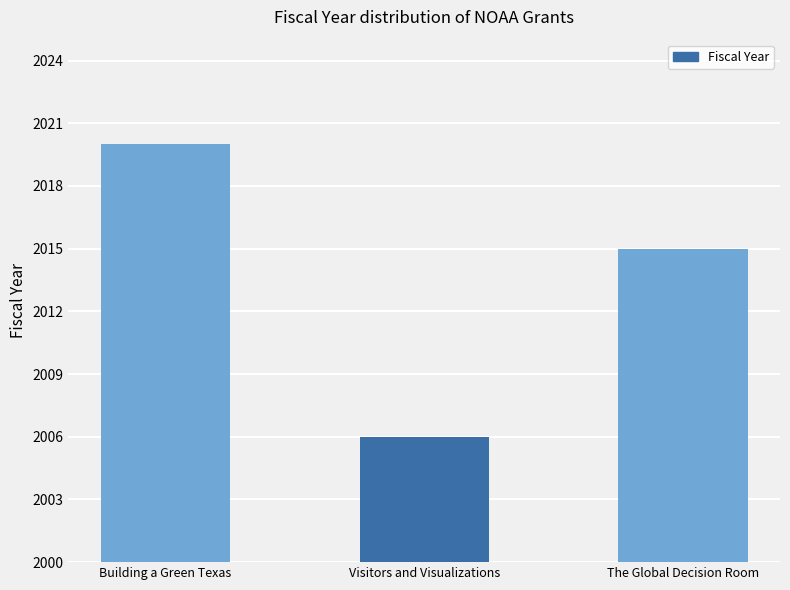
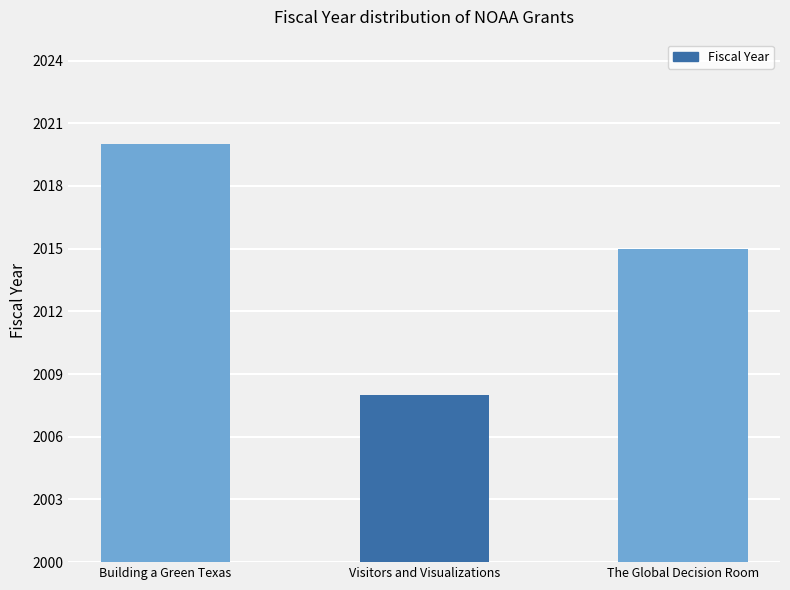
  {
    "Building a Green Texas": 2020,
-   "Visitors and Visualizations": 2006,
+   "Visitors and Visualizations": 2008,
    "The Global Decision Room": 2015
  }
